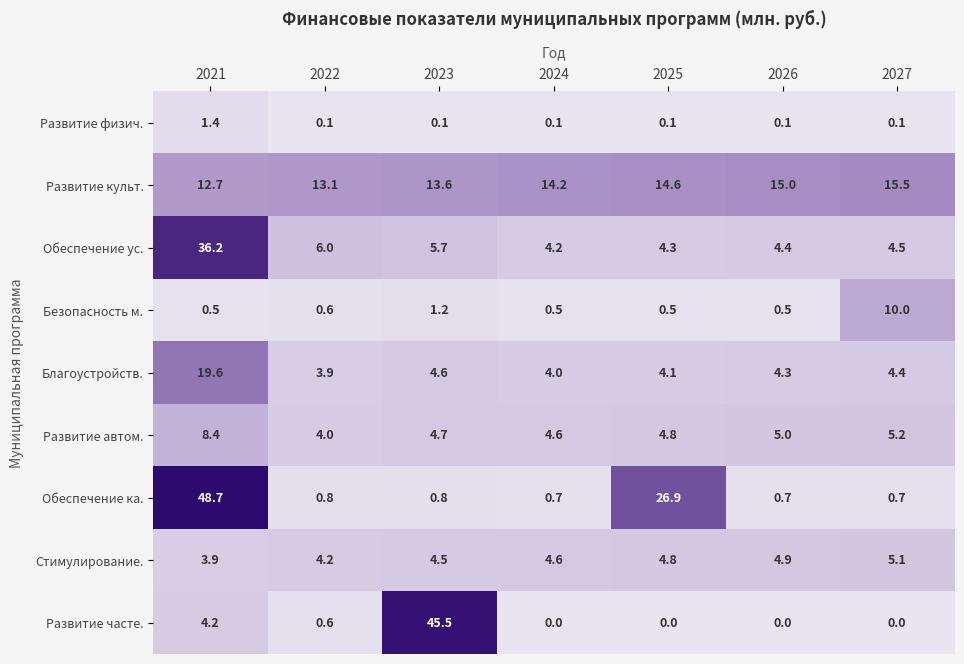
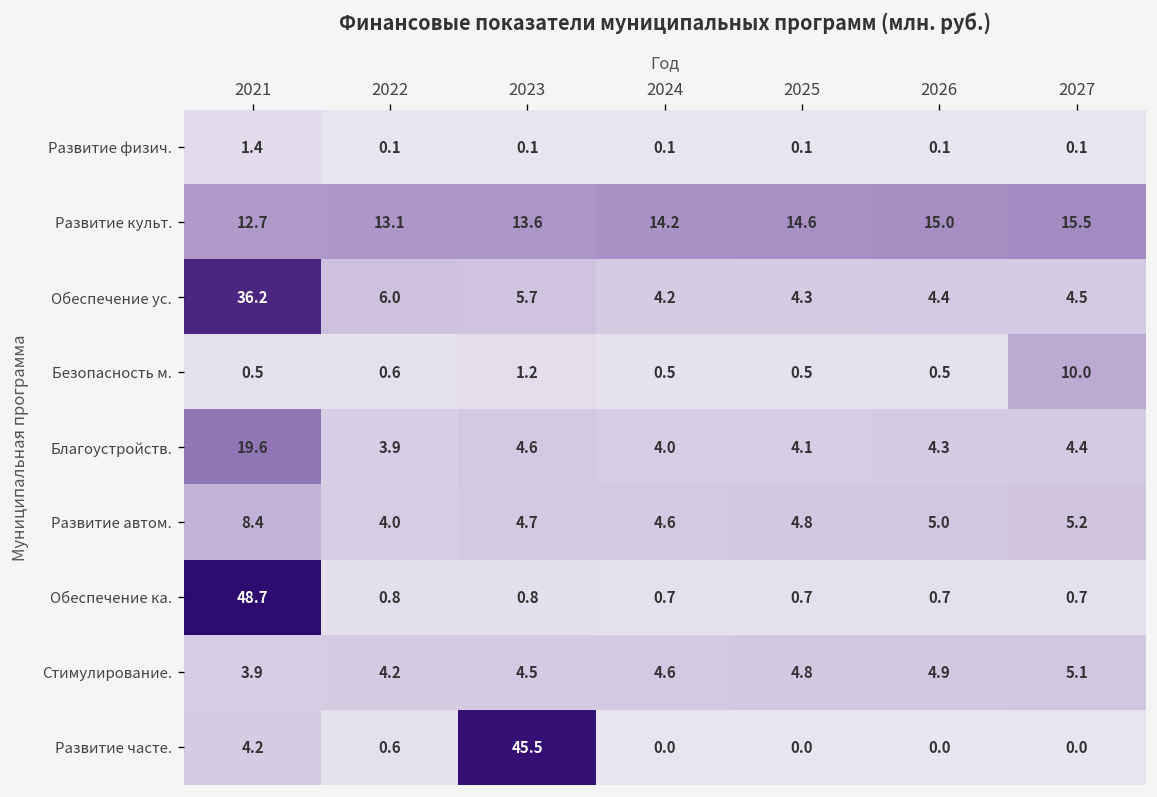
  {
    "Развитие физич.": {
      "2021": 1.4,
      "2022": 0.1,
      "2023": 0.1,
      "2024": 0.1,
      "2025": 0.1,
      "2026": 0.1,
      "2027": 0.1
    },
    "Развитие культ.": {
      "2021": 12.7,
      "2022": 13.1,
      "2023": 13.6,
      "2024": 14.2,
      "2025": 14.6,
      "2026": 15.0,
      "2027": 15.5
    },
    "Обеспечение ус.": {
      "2021": 36.2,
      "2022": 6.0,
      "2023": 5.7,
      "2024": 4.2,
      "2025": 4.3,
      "2026": 4.4,
      "2027": 4.5
    },
    "Безопасность м.": {
      "2021": 0.5,
      "2022": 0.6,
      "2023": 1.2,
      "2024": 0.5,
      "2025": 0.5,
      "2026": 0.5,
      "2027": 10.0
    },
    "Благоустройств.": {
      "2021": 19.6,
      "2022": 3.9,
      "2023": 4.6,
      "2024": 4.0,
      "2025": 4.1,
      "2026": 4.3,
      "2027": 4.4
    },
    "Развитие автом.": {
      "2021": 8.4,
      "2022": 4.0,
      "2023": 4.7,
      "2024": 4.6,
      "2025": 4.8,
      "2026": 5.0,
      "2027": 5.2
    },
    "Обеспечение ка.": {
      "2021": 48.7,
      "2022": 0.8,
      "2023": 0.8,
      "2024": 0.7,
-     "2025": 26.9,
+     "2025": 0.7,
      "2026": 0.7,
      "2027": 0.7
    },
    "Стимулирование.": {
      "2021": 3.9,
      "2022": 4.2,
      "2023": 4.5,
      "2024": 4.6,
      "2025": 4.8,
      "2026": 4.9,
      "2027": 5.1
    },
    "Развитие часте.": {
      "2021": 4.2,
      "2022": 0.6,
      "2023": 45.5,
      "2024": 0.0,
      "2025": 0.0,
      "2026": 0.0,
      "2027": 0.0
    }
  }
